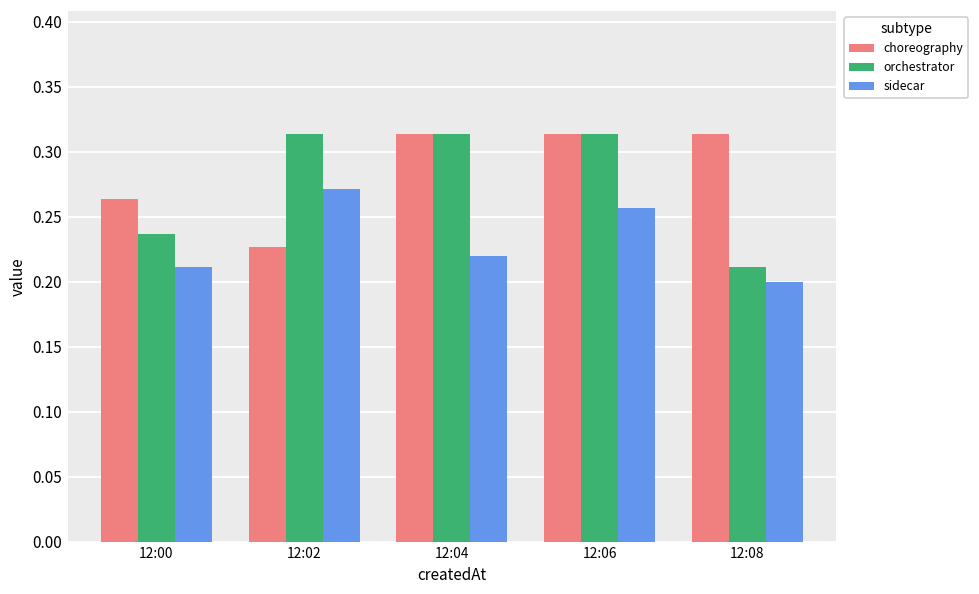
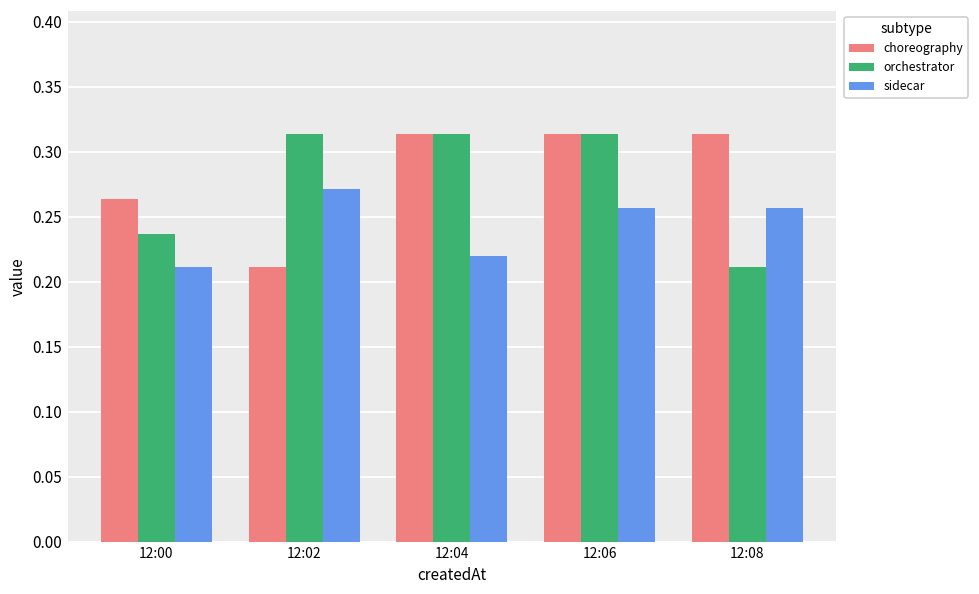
  {
    "choreography": {
      "12:00": 0.264,
-     "12:02": 0.227,
+     "12:02": 0.211,
      "12:04": 0.314,
      "12:06": 0.314,
      "12:08": 0.314
    },
    "orchestrator": {
      "12:00": 0.237,
      "12:02": 0.314,
      "12:04": 0.314,
      "12:06": 0.314,
      "12:08": 0.211
    },
    "sidecar": {
      "12:00": 0.211,
      "12:02": 0.271,
      "12:04": 0.220,
      "12:06": 0.257,
-     "12:08": 0.200
+     "12:08": 0.257
    }
  }
